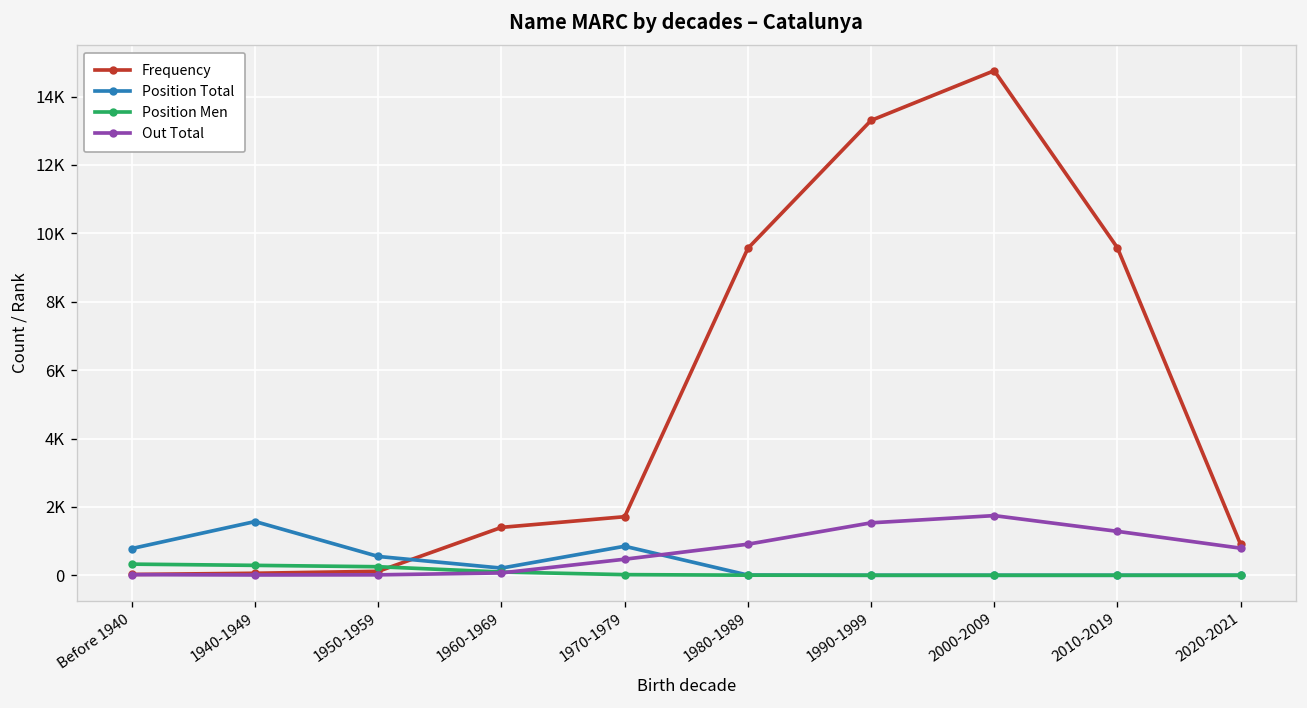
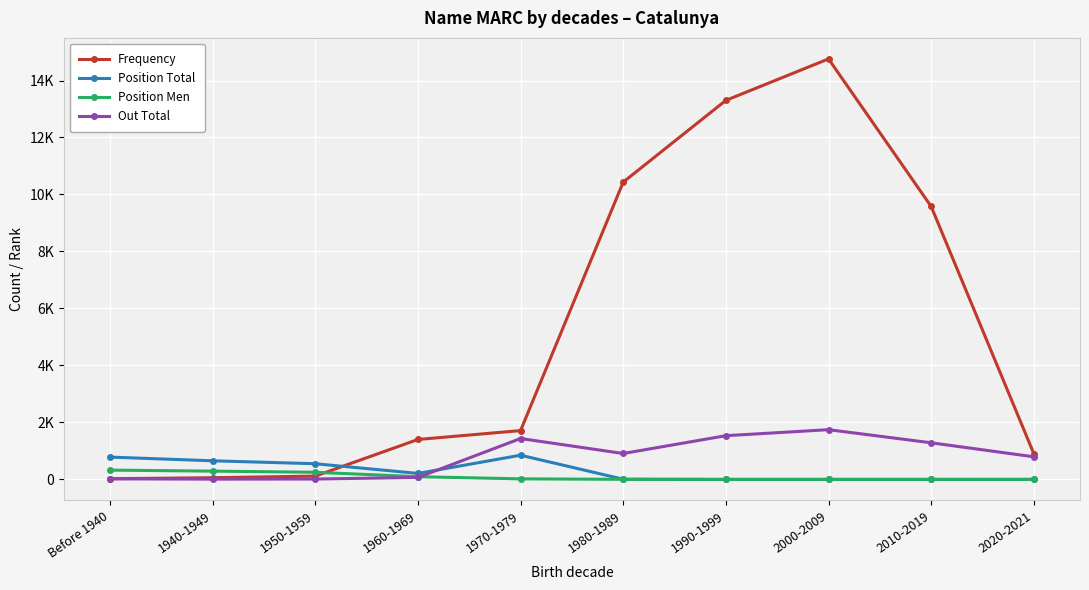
  {
    "Frequency": {
      "1950-1959": 100,
      "1960-1969": 1400,
      "1970-1979": 1700,
-     "1980-1989": 9600,
+     "1980-1989": 10400,
      "1990-1999": 13300,
      "2000-2009": 14800,
      "2010-2019": 9600,
      "2020-2021": 900
    },
    "Position Total": {
      "Before 1940": 800,
-     "1940-1949": 1600,
+     "1940-1949": 700,
      "1950-1959": 600,
      "1960-1969": 200,
      "1970-1979": 900
    },
    "Position Men": {
      "Before 1940": 300,
      "1940-1949": 300,
      "1950-1959": 300,
      "1970-1979": 0
    },
    "Out Total": {
      "1950-1959": 0,
-     "1970-1979": 500,
+     "1970-1979": 1400,
      "1980-1989": 900,
      "1990-1999": 1500,
      "2000-2009": 1700,
      "2010-2019": 1300,
      "2020-2021": 800
    }
  }
